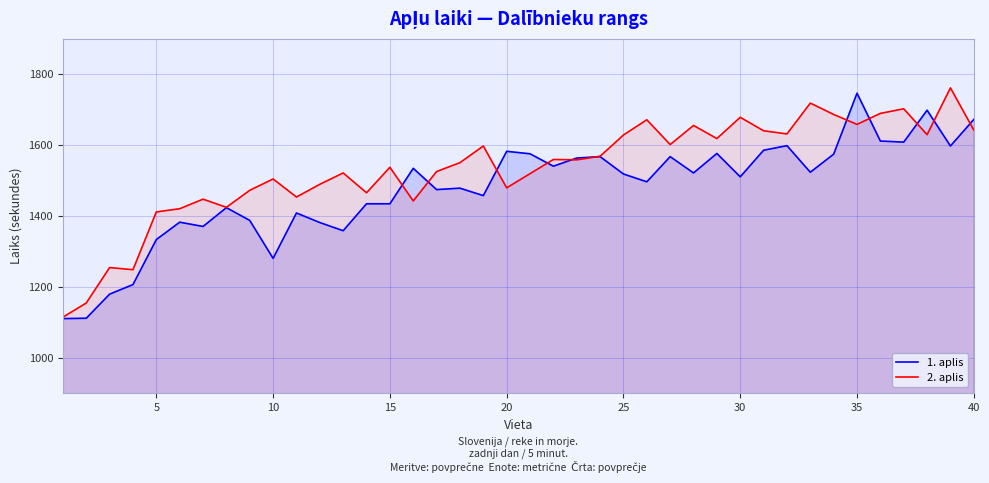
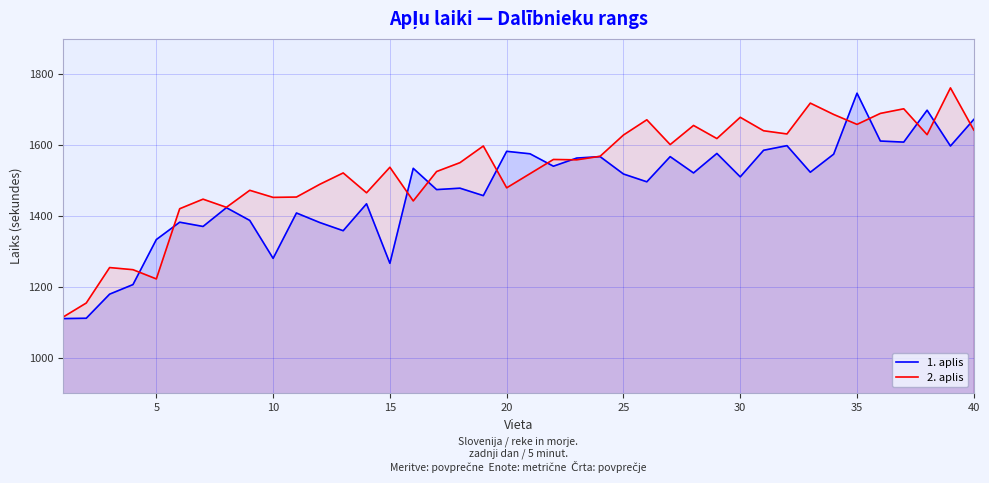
  {
    "1. aplis": {
      "5": 1330,
      "10": 1280,
-     "15": 1430,
+     "15": 1270,
      "20": 1580,
      "25": 1520,
      "30": 1510,
      "35": 1750,
      "40": 1670
    },
    "2. aplis": {
-     "5": 1410,
-     "10": 1500,
+     "5": 1220,
+     "10": 1450,
      "15": 1540,
      "20": 1480,
      "25": 1630,
      "30": 1680,
      "35": 1660,
      "40": 1640
    }
  }
